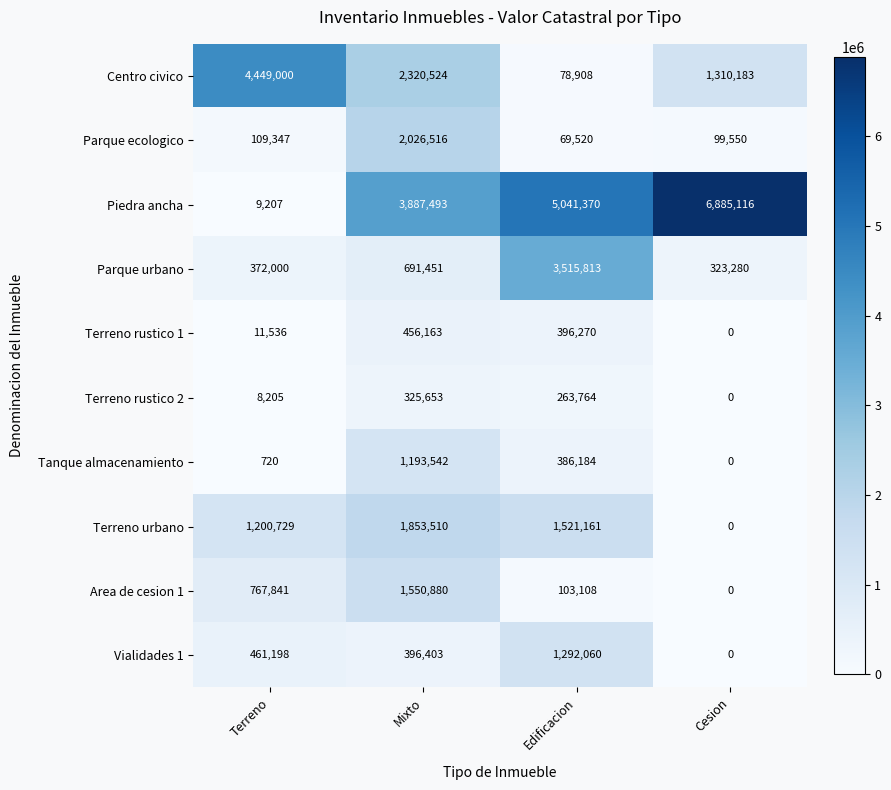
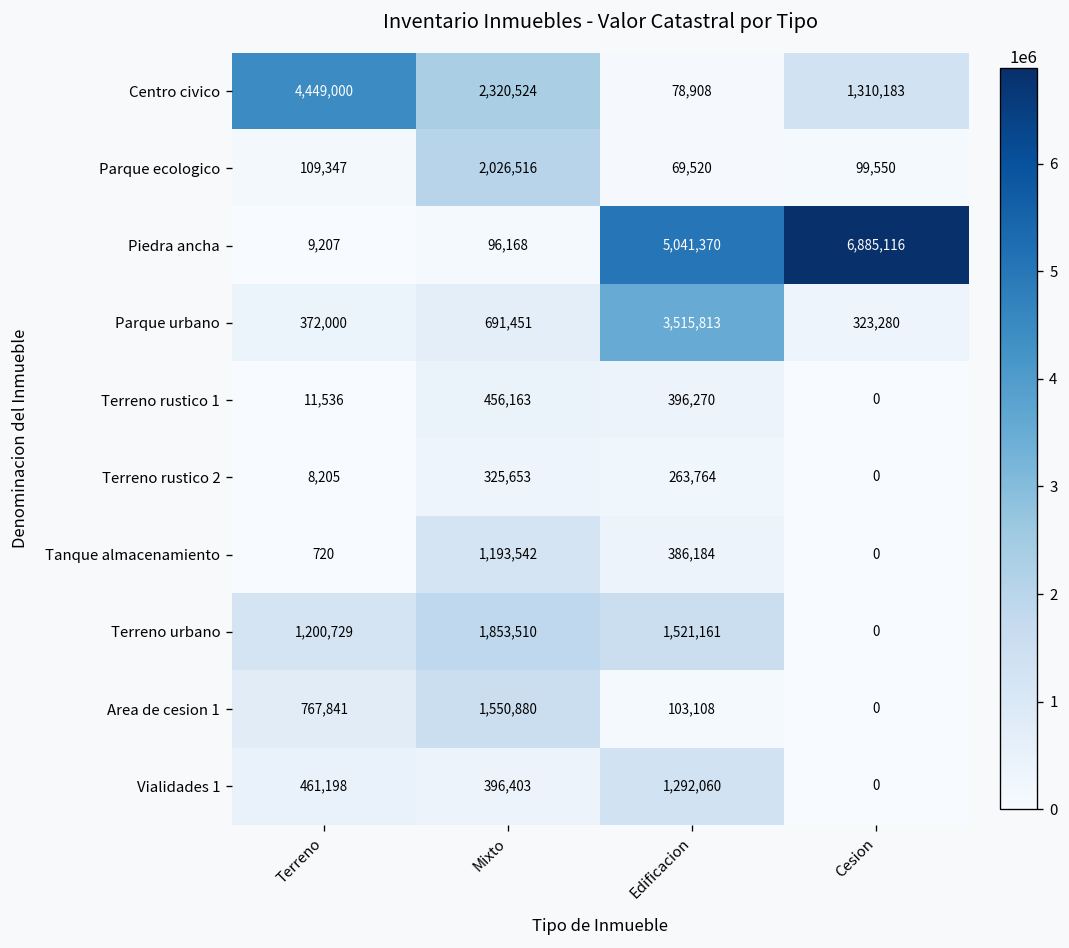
  {
    "Centro civico": {
      "Terreno": "4,449,000",
      "Mixto": "2,320,524",
      "Edificacion": "78,908",
      "Cesion": "1,310,183"
    },
    "Parque ecologico": {
      "Terreno": "109,347",
      "Mixto": "2,026,516",
      "Edificacion": "69,520",
      "Cesion": "99,550"
    },
    "Piedra ancha": {
      "Terreno": "9,207",
-     "Mixto": "3,887,493",
+     "Mixto": "96,168",
      "Edificacion": "5,041,370",
      "Cesion": "6,885,116"
    },
    "Parque urbano": {
      "Terreno": "372,000",
      "Mixto": "691,451",
      "Edificacion": "3,515,813",
      "Cesion": "323,280"
    },
    "Terreno rustico 1": {
      "Terreno": "11,536",
      "Mixto": "456,163",
      "Edificacion": "396,270",
      "Cesion": "0"
    },
    "Terreno rustico 2": {
      "Terreno": "8,205",
      "Mixto": "325,653",
      "Edificacion": "263,764",
      "Cesion": "0"
    },
    "Tanque almacenamiento": {
      "Terreno": "720",
      "Mixto": "1,193,542",
      "Edificacion": "386,184",
      "Cesion": "0"
    },
    "Terreno urbano": {
      "Terreno": "1,200,729",
      "Mixto": "1,853,510",
      "Edificacion": "1,521,161",
      "Cesion": "0"
    },
    "Area de cesion 1": {
      "Terreno": "767,841",
      "Mixto": "1,550,880",
      "Edificacion": "103,108",
      "Cesion": "0"
    },
    "Vialidades 1": {
      "Terreno": "461,198",
      "Mixto": "396,403",
      "Edificacion": "1,292,060",
      "Cesion": "0"
    }
  }
